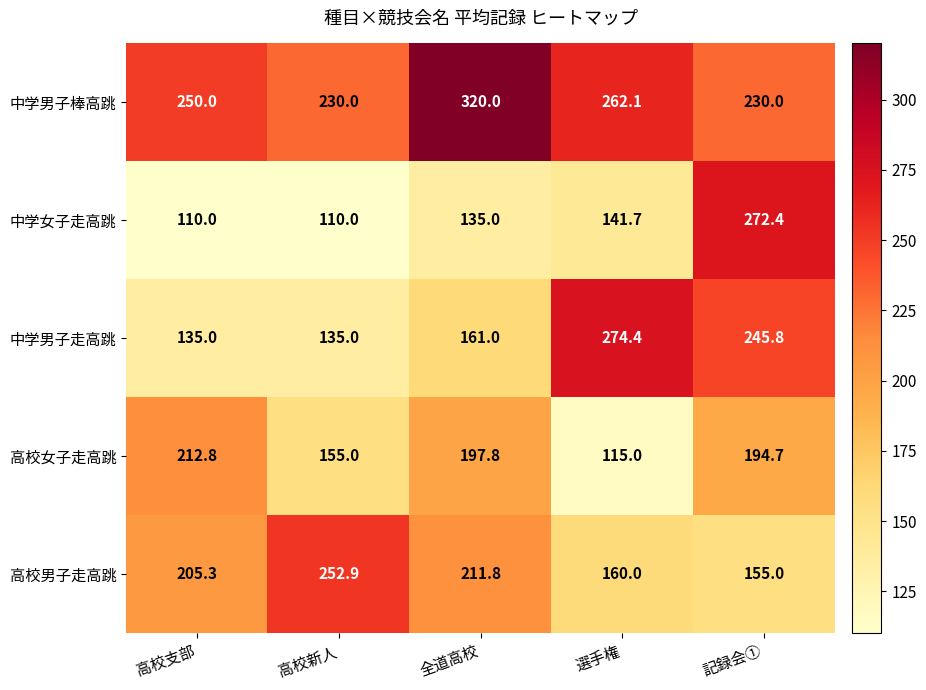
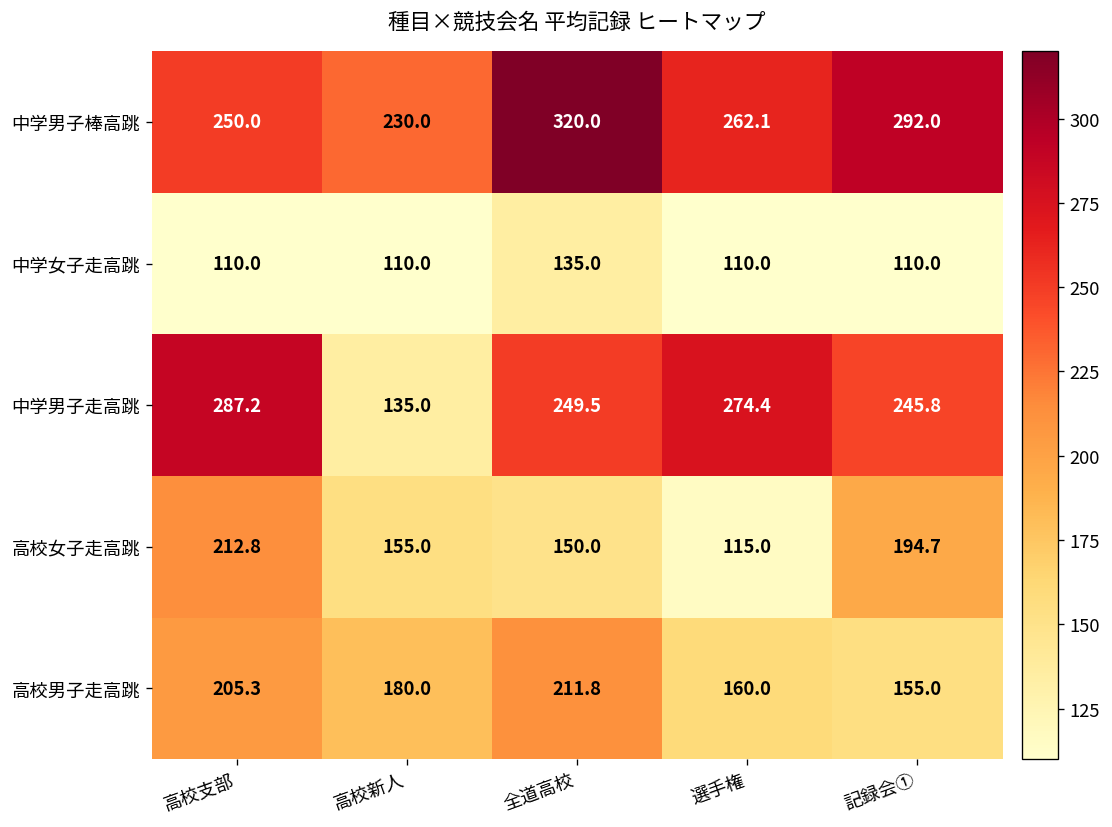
  {
    "中学男子棒高跳": {
      "高校支部": 250.0,
      "高校新人": 230.0,
      "全道高校": 320.0,
      "選手権": 262.1,
-     "記録会①": 230.0
+     "記録会①": 292.0
    },
    "中学女子走高跳": {
      "高校支部": 110.0,
      "高校新人": 110.0,
      "全道高校": 135.0,
-     "選手権": 141.7,
-     "記録会①": 272.4
+     "選手権": 110.0,
+     "記録会①": 110.0
    },
    "中学男子走高跳": {
-     "高校支部": 135.0,
+     "高校支部": 287.2,
      "高校新人": 135.0,
-     "全道高校": 161.0,
+     "全道高校": 249.5,
      "選手権": 274.4,
      "記録会①": 245.8
    },
    "高校女子走高跳": {
      "高校支部": 212.8,
      "高校新人": 155.0,
-     "全道高校": 197.8,
+     "全道高校": 150.0,
      "選手権": 115.0,
      "記録会①": 194.7
    },
    "高校男子走高跳": {
      "高校支部": 205.3,
-     "高校新人": 252.9,
+     "高校新人": 180.0,
      "全道高校": 211.8,
      "選手権": 160.0,
      "記録会①": 155.0
    }
  }
